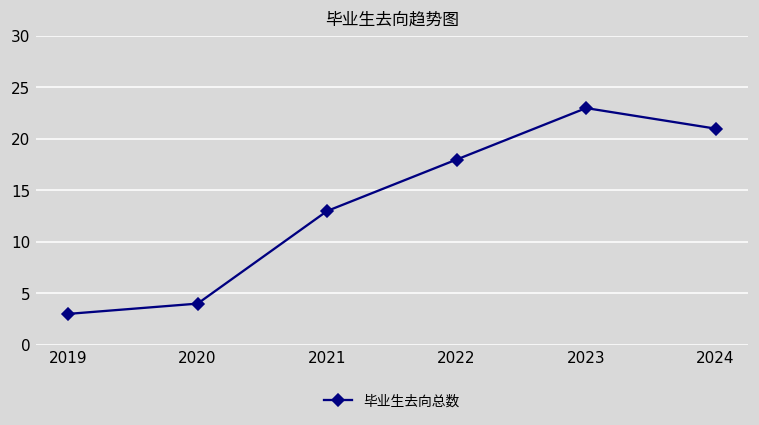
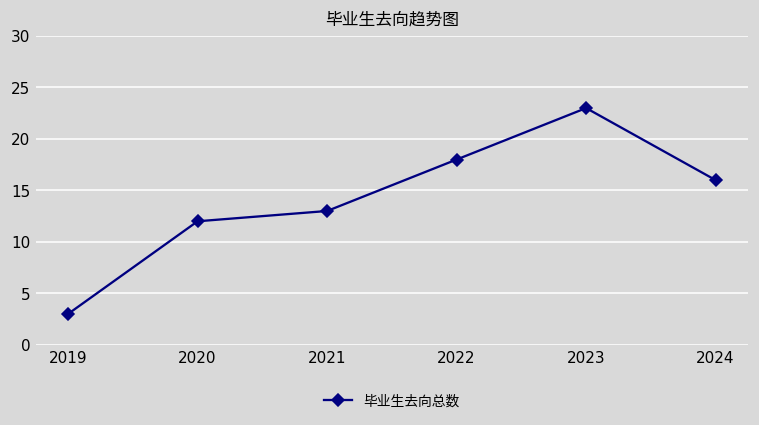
  {
    "2019": 3,
-   "2020": 4,
+   "2020": 12,
    "2021": 13,
    "2022": 18,
    "2023": 23,
-   "2024": 21
+   "2024": 16
  }
